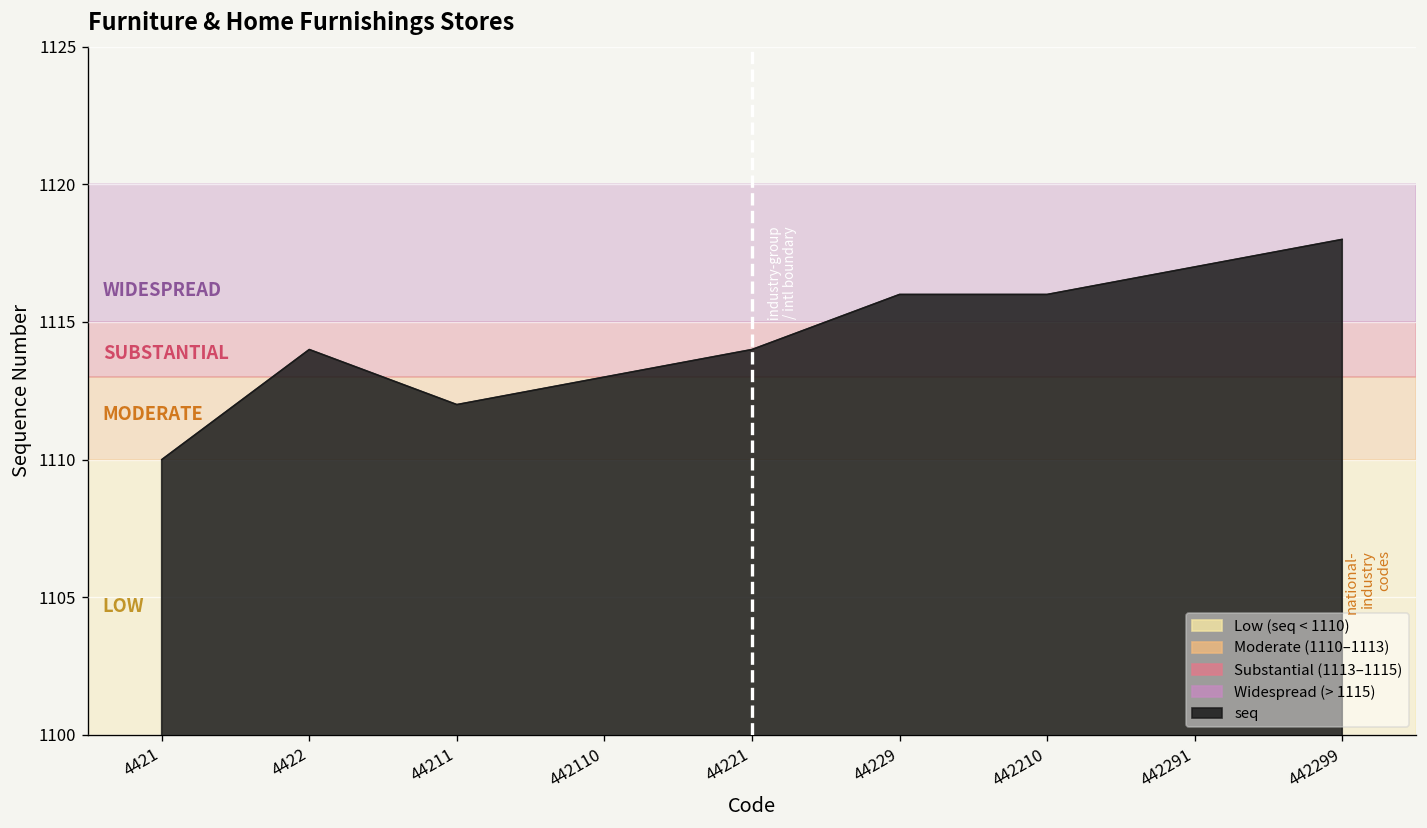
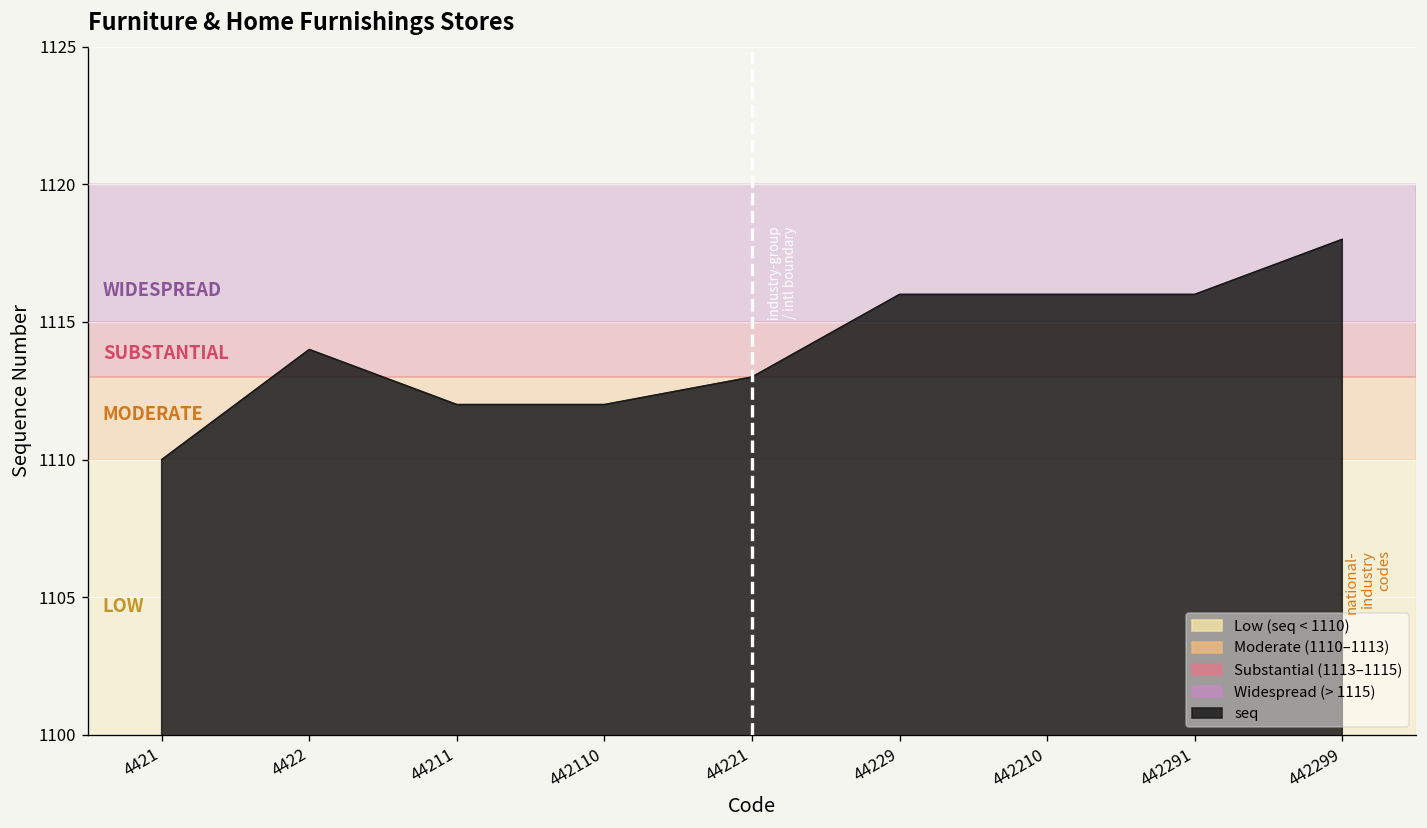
  {
    "4421": 1110,
    "4422": 1114,
    "44211": 1112,
-   "442110": 1113,
-   "44221": 1114,
+   "442110": 1112,
+   "44221": 1113,
    "44229": 1116,
    "442210": 1116,
-   "442291": 1117,
+   "442291": 1116,
    "442299": 1118
  }
